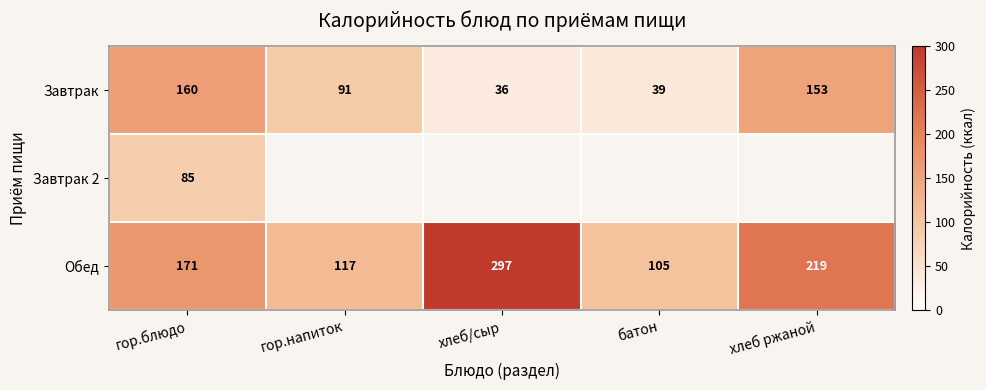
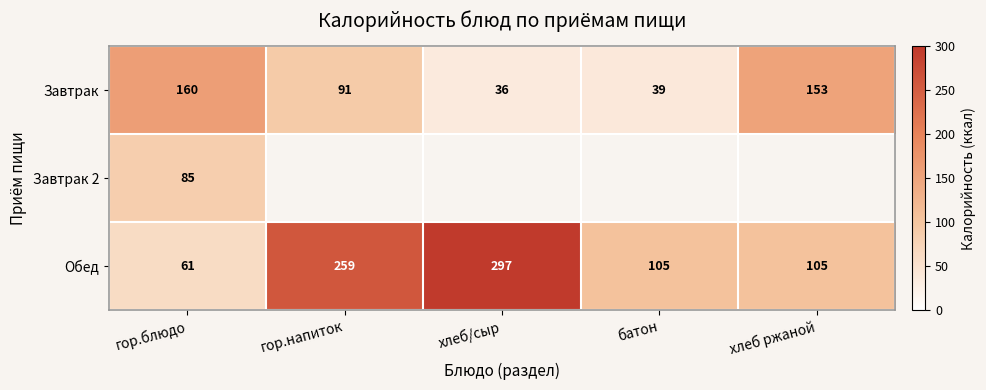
  {
    "Завтрак": {
      "гор.блюдо": 160,
      "гор.напиток": 91,
      "хлеб/сыр": 36,
      "батон": 39,
      "хлеб ржаной": 153
    },
    "Завтрак 2": {
      "гор.блюдо": 85
    },
    "Обед": {
-     "гор.блюдо": 171,
-     "гор.напиток": 117,
+     "гор.блюдо": 61,
+     "гор.напиток": 259,
      "хлеб/сыр": 297,
      "батон": 105,
-     "хлеб ржаной": 219
+     "хлеб ржаной": 105
    }
  }
